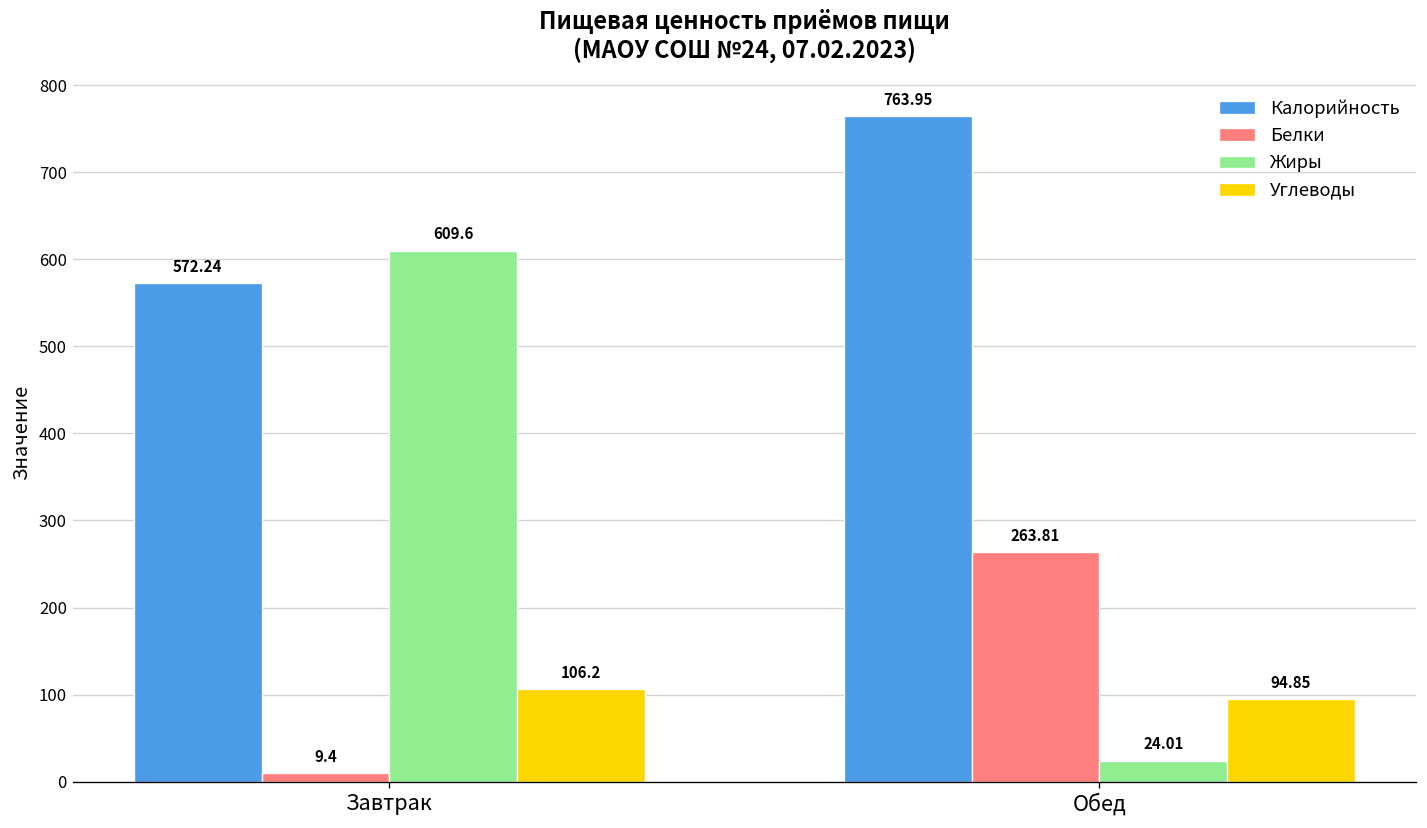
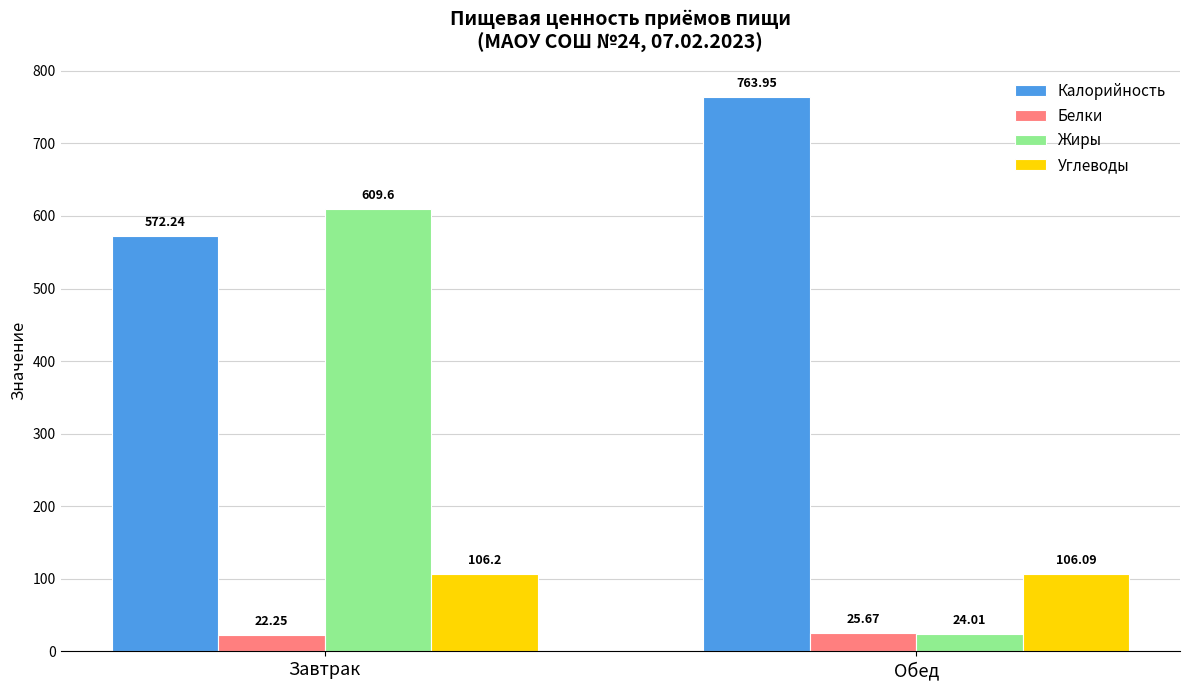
  {
    "Калорийность": {
      "Завтрак": 572.24,
      "Обед": 763.95
    },
    "Белки": {
-     "Завтрак": 9.4,
-     "Обед": 263.81
+     "Завтрак": 22.25,
+     "Обед": 25.67
    },
    "Жиры": {
      "Завтрак": 609.6,
      "Обед": 24.01
    },
    "Углеводы": {
      "Завтрак": 106.2,
-     "Обед": 94.85
+     "Обед": 106.09
    }
  }
